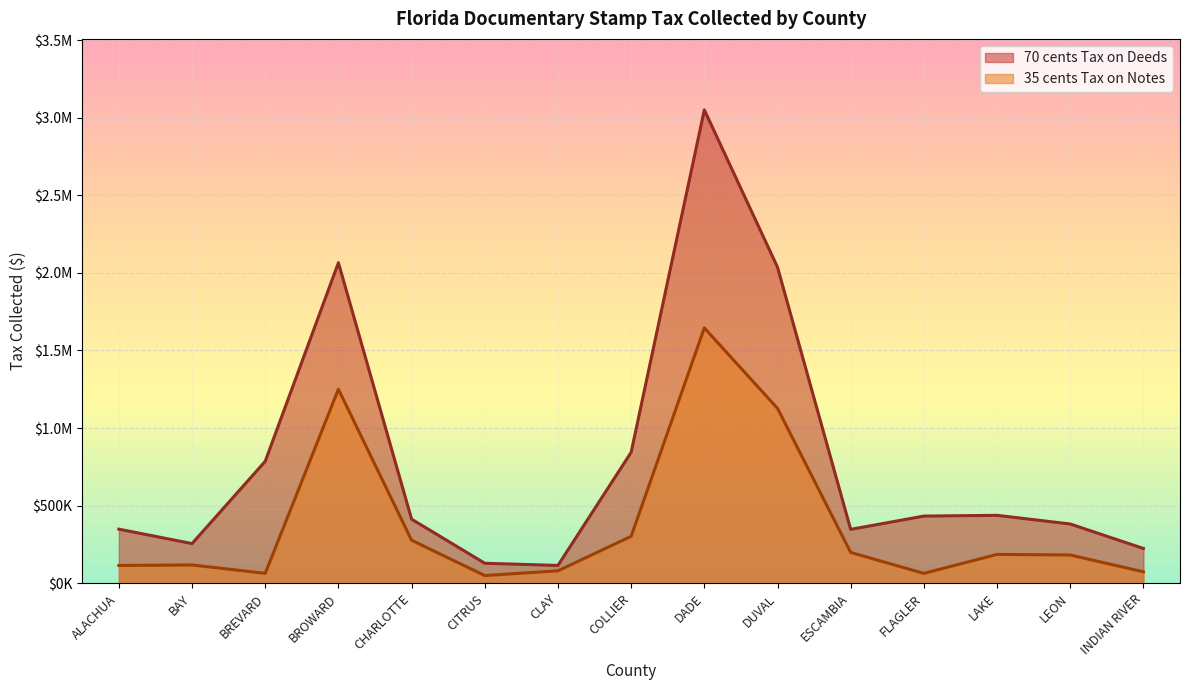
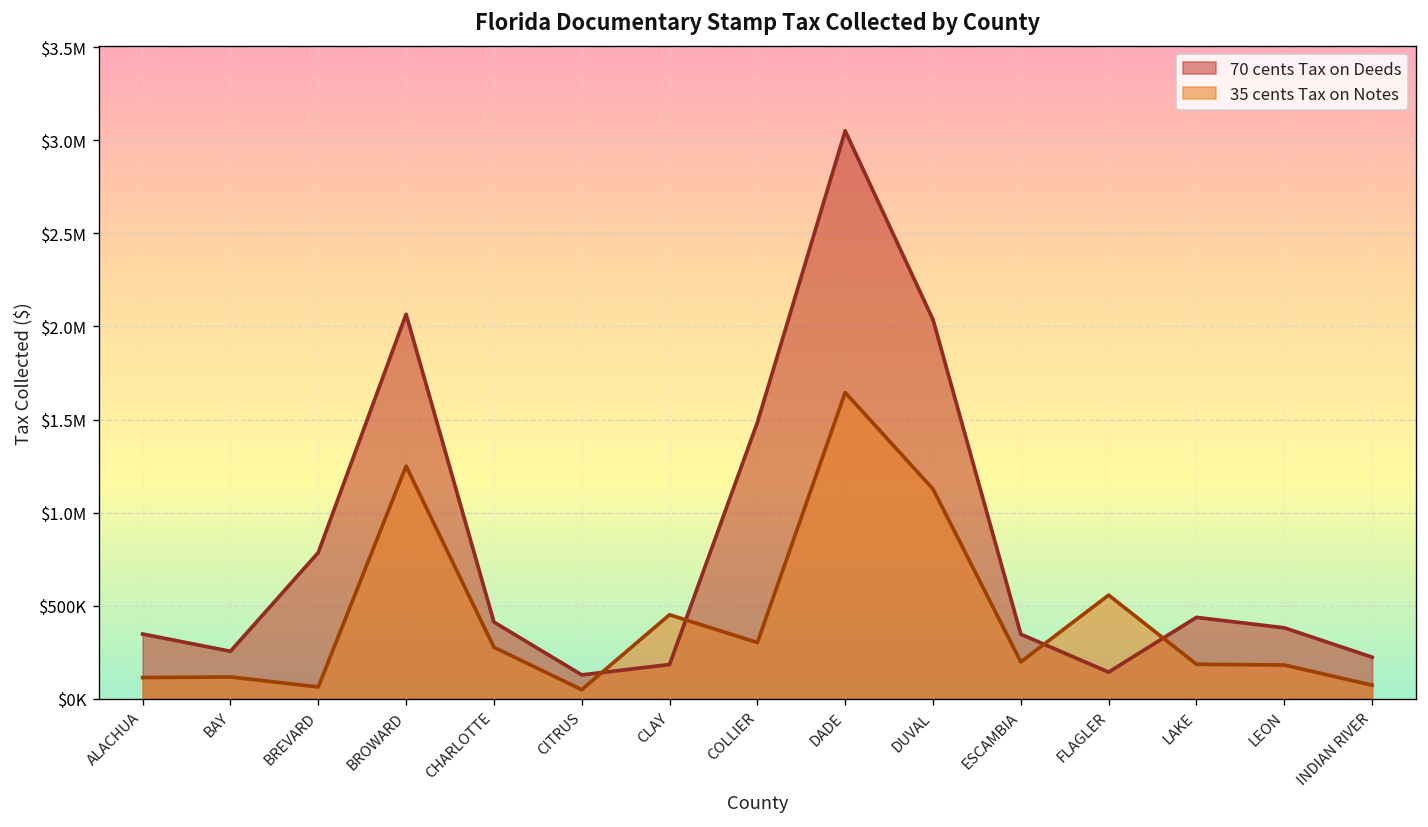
  {
    "70 cents Tax on Deeds": {
      "ALACHUA": "$350000",
      "BAY": "$260000",
      "BREVARD": "$790000",
      "BROWARD": "$2070000",
      "CHARLOTTE": "$410000",
      "CITRUS": "$130000",
-     "CLAY": "$110000",
-     "COLLIER": "$840000",
+     "CLAY": "$180000",
+     "COLLIER": "$1480000",
      "DADE": "$3050000",
      "DUVAL": "$2040000",
      "ESCAMBIA": "$350000",
-     "FLAGLER": "$430000",
+     "FLAGLER": "$140000",
      "LAKE": "$440000",
      "LEON": "$380000",
      "INDIAN RIVER": "$220000"
    },
    "35 cents Tax on Notes": {
      "ALACHUA": "$110000",
      "BAY": "$120000",
      "BREVARD": "$60000",
      "BROWARD": "$1250000",
      "CHARLOTTE": "$280000",
      "CITRUS": "$50000",
-     "CLAY": "$80000",
+     "CLAY": "$450000",
      "COLLIER": "$300000",
      "DADE": "$1650000",
      "DUVAL": "$1130000",
      "ESCAMBIA": "$200000",
-     "FLAGLER": "$60000",
+     "FLAGLER": "$560000",
      "LAKE": "$190000",
      "LEON": "$180000",
      "INDIAN RIVER": "$70000"
    }
  }
